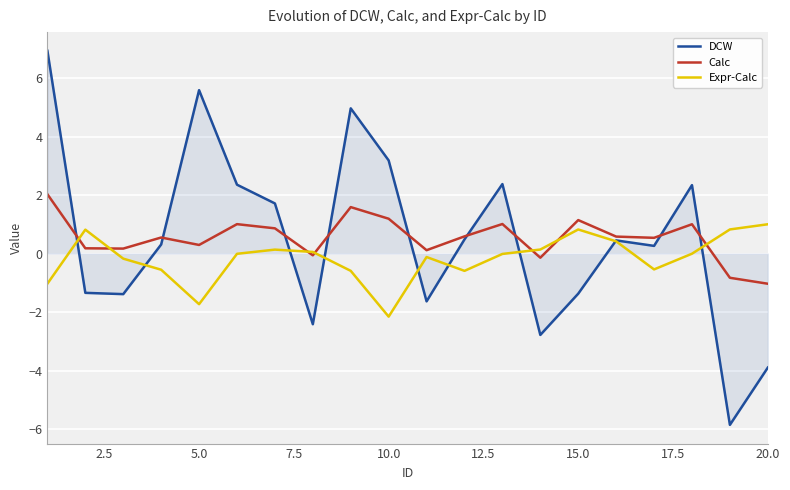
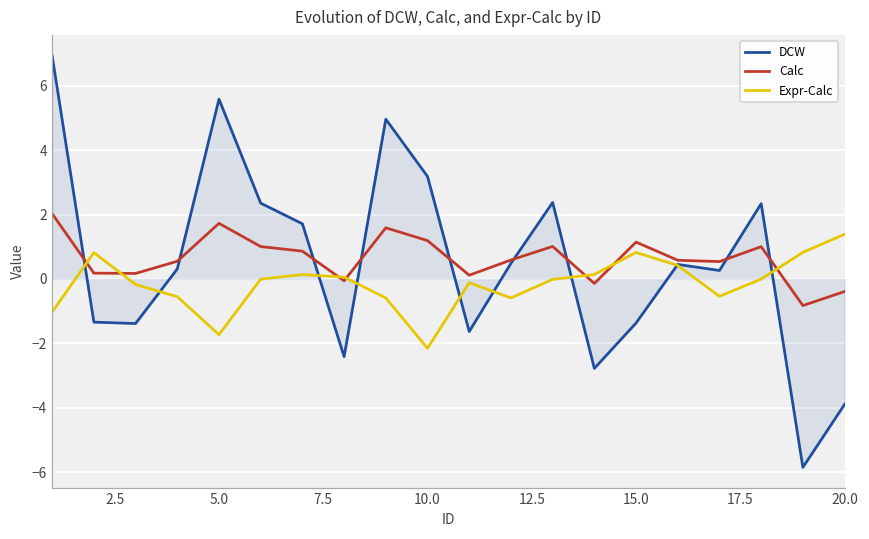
  {
    "Calc": {
-     "5.0": 0.3,
+     "5.0": 1.7,
      "10.0": 1.2,
      "15.0": 1.1,
-     "20.0": -1.0
+     "20.0": -0.4
    },
    "Expr-Calc": {
      "5.0": -1.7,
      "10.0": -2.2,
      "15.0": 0.8,
-     "20.0": 1.0
+     "20.0": 1.4
    }
  }
